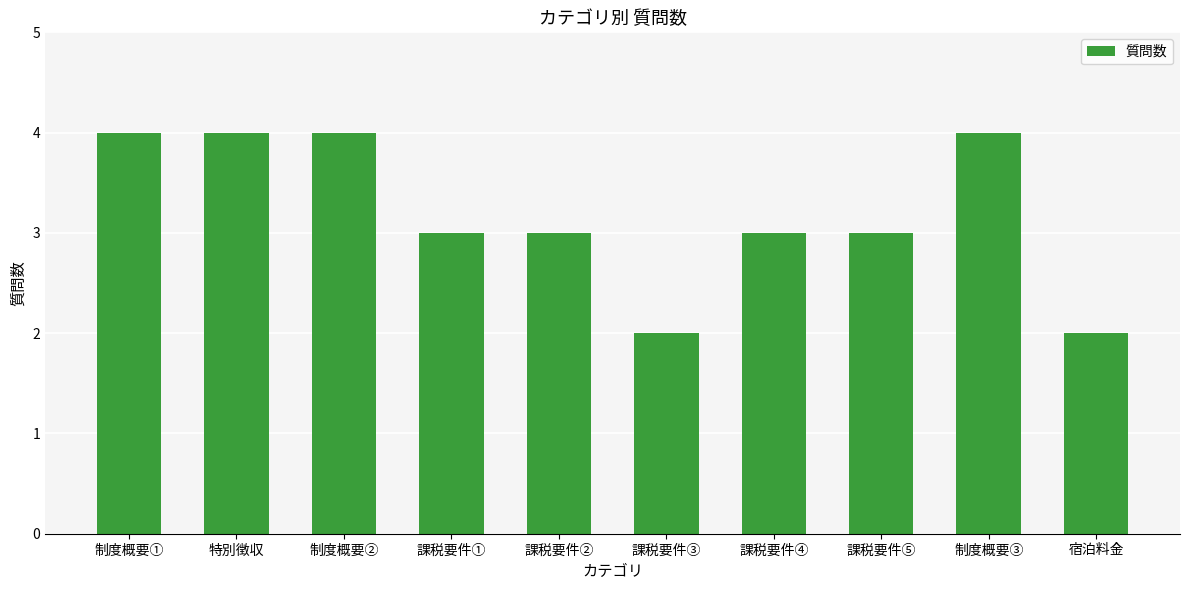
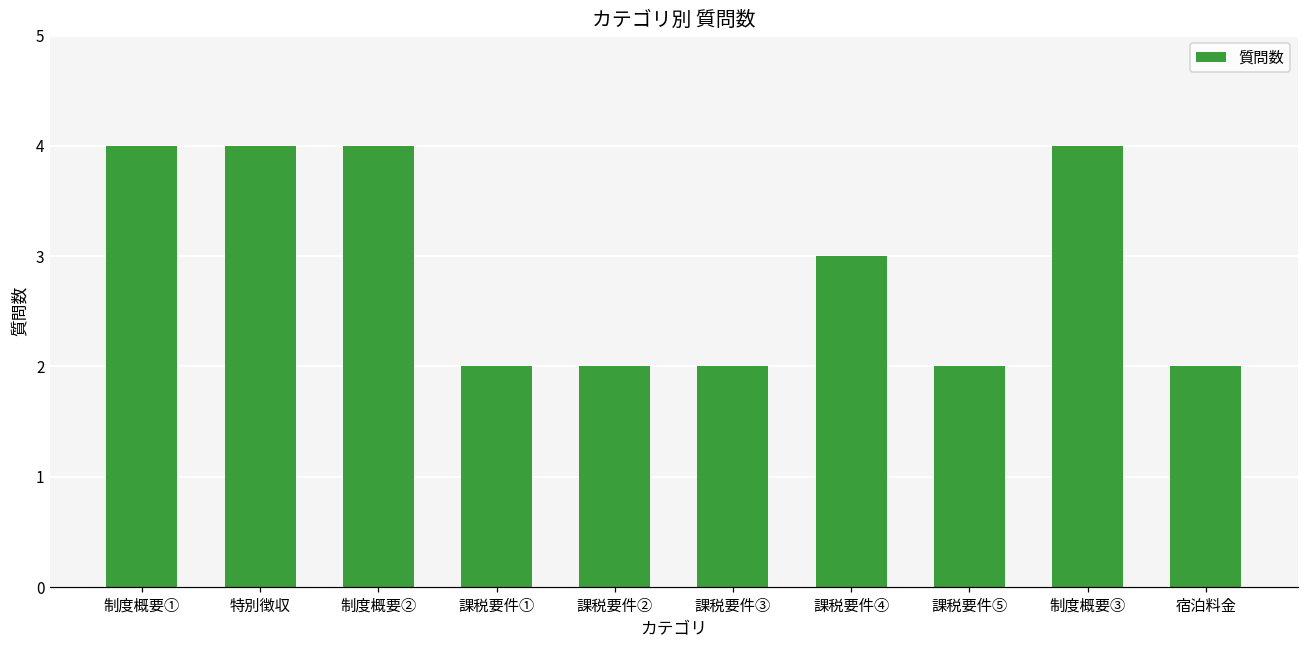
  {
    "制度概要①": 4,
    "特別徴収": 4,
    "制度概要②": 4,
-   "課税要件①": 3,
-   "課税要件②": 3,
+   "課税要件①": 2,
+   "課税要件②": 2,
    "課税要件③": 2,
    "課税要件④": 3,
-   "課税要件⑤": 3,
+   "課税要件⑤": 2,
    "制度概要③": 4,
    "宿泊料金": 2
  }
